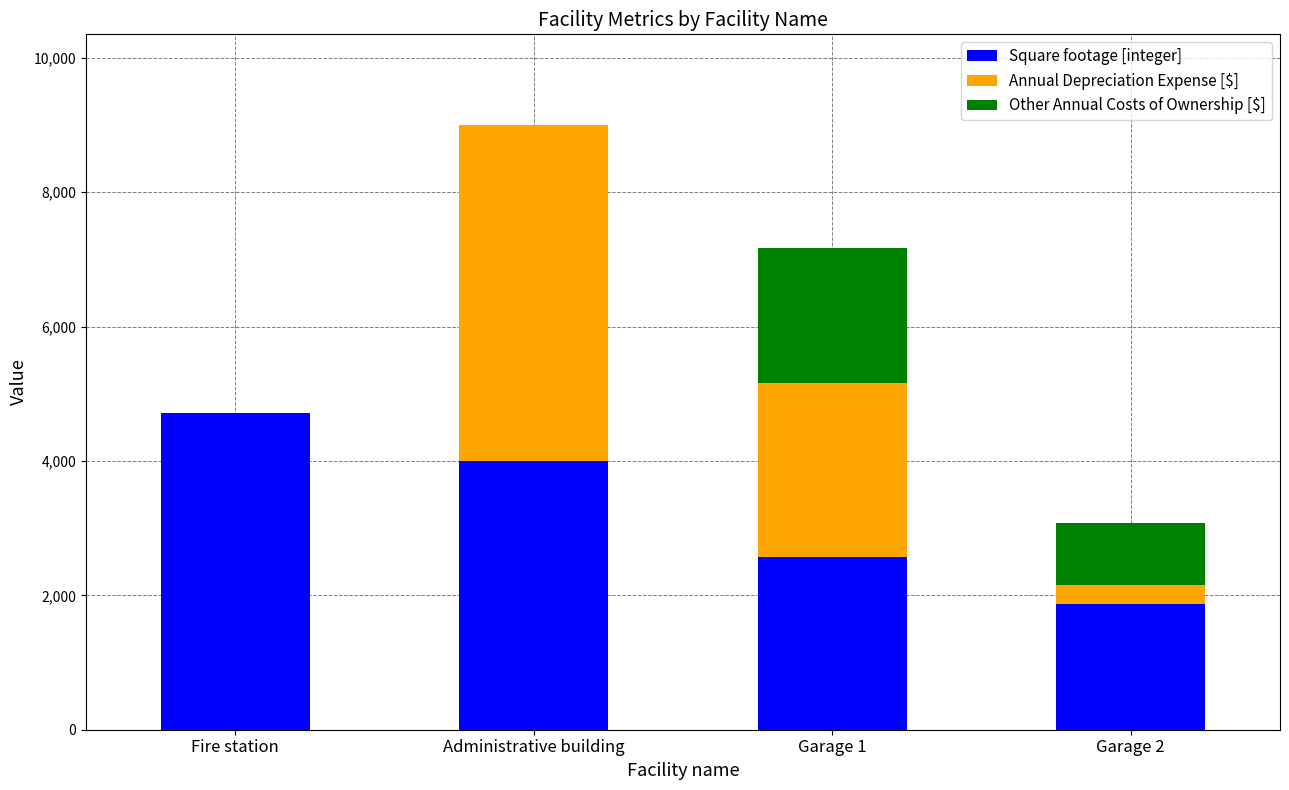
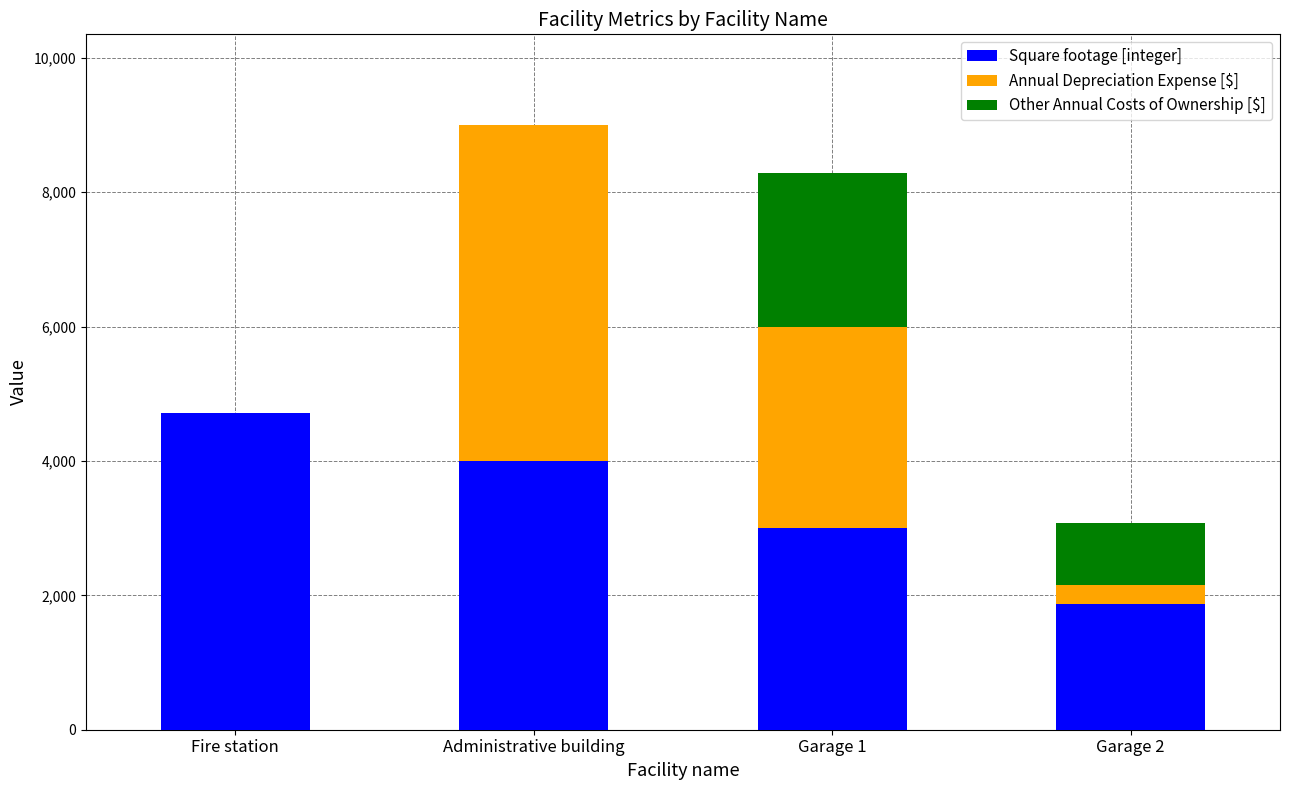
  {
    "Square footage [integer]": {
      "Fire station": "4,700",
      "Administrative building": "4,000",
-     "Garage 1": "2,600",
+     "Garage 1": "3,000",
      "Garage 2": "1,900"
    },
    "Annual Depreciation Expense [$]": {
      "Fire station": "0",
      "Administrative building": "5,000",
-     "Garage 1": "2,600",
+     "Garage 1": "3,000",
      "Garage 2": "300"
    },
    "Other Annual Costs of Ownership [$]": {
      "Fire station": "0",
      "Administrative building": "0",
-     "Garage 1": "2,000",
+     "Garage 1": "2,300",
      "Garage 2": "900"
    }
  }
